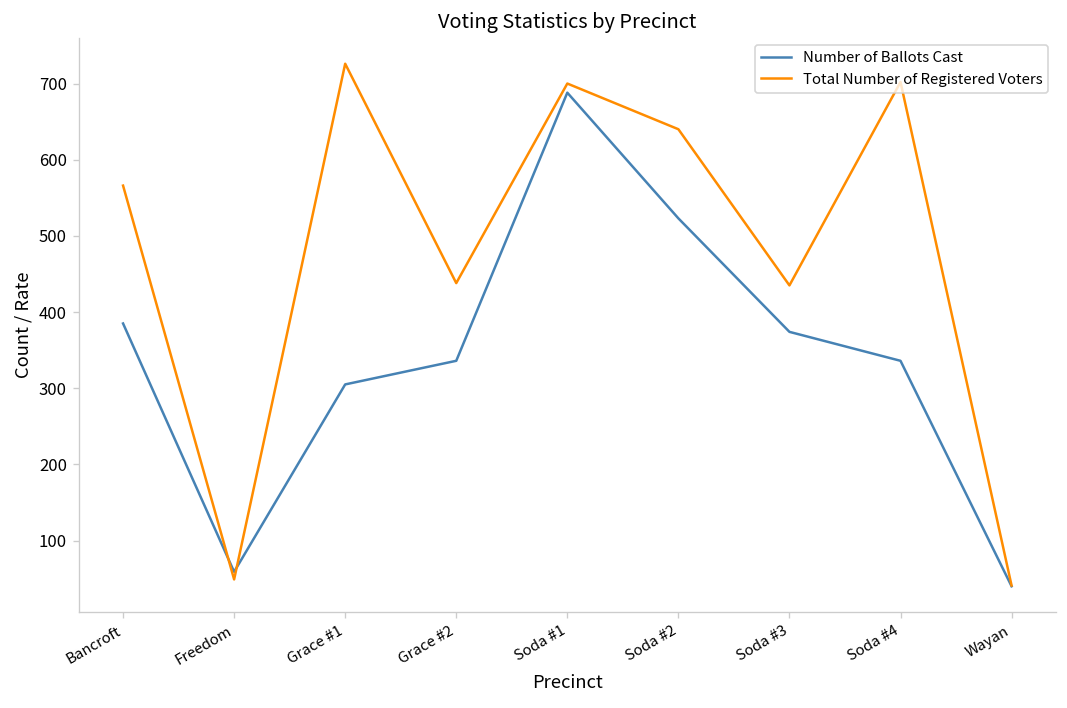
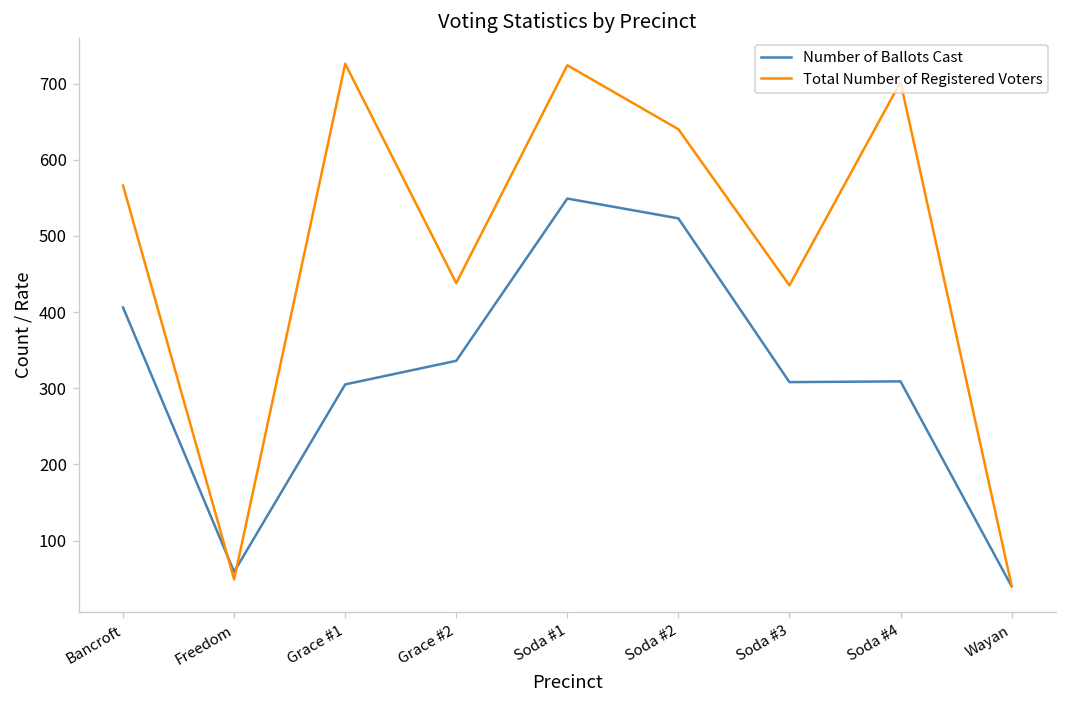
  {
    "Number of Ballots Cast": {
-     "Bancroft": 390,
+     "Bancroft": 410,
      "Freedom": 60,
      "Grace #1": 310,
      "Grace #2": 340,
-     "Soda #1": 690,
+     "Soda #1": 550,
      "Soda #2": 520,
-     "Soda #3": 370,
-     "Soda #4": 340
+     "Soda #3": 310,
+     "Soda #4": 310
    },
    "Total Number of Registered Voters": {
      "Bancroft": 570,
      "Freedom": 50,
      "Grace #1": 730,
      "Grace #2": 440,
-     "Soda #1": 700,
+     "Soda #1": 720,
      "Soda #2": 640,
      "Soda #3": 440
    }
  }
